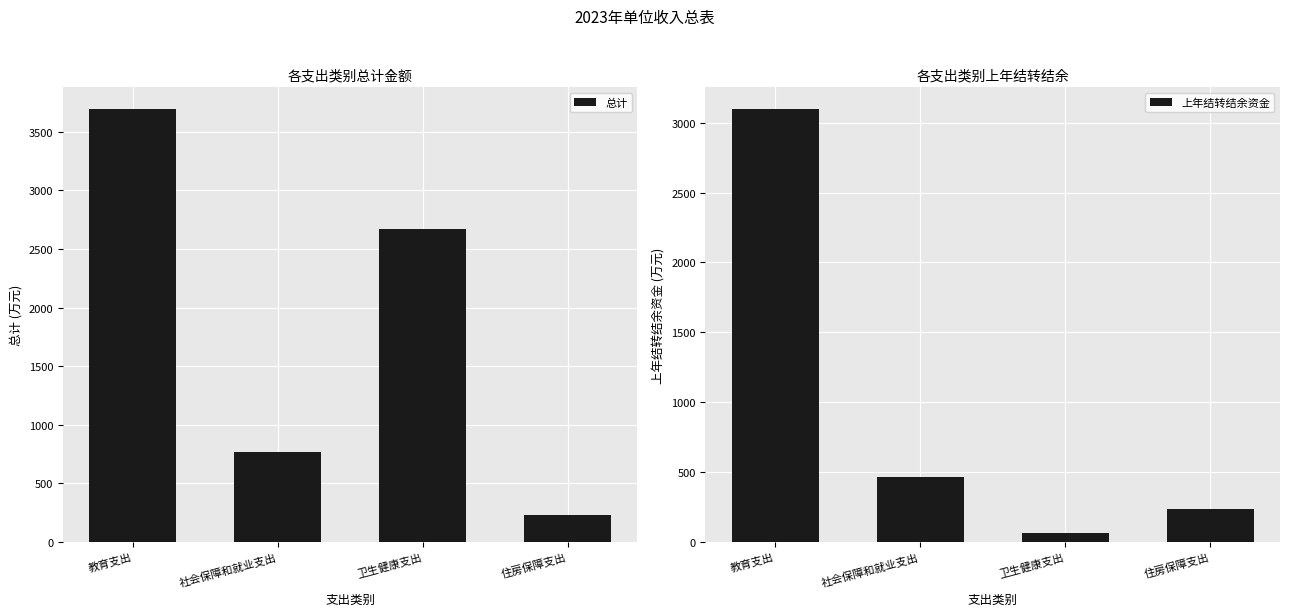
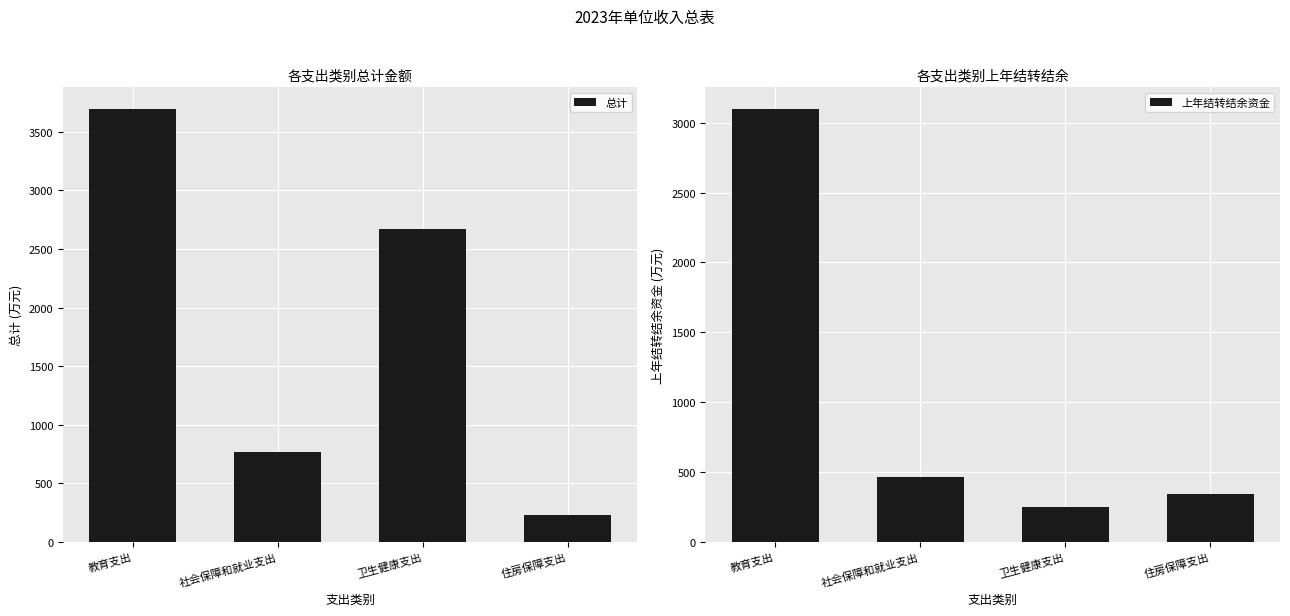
  {
    "各支出类别总计金额": {
      "教育支出": 3700,
      "社会保障和就业支出": 770,
      "卫生健康支出": 2670,
      "住房保障支出": 230
    },
    "各支出类别上年结转结余": {
      "教育支出": 3100,
      "社会保障和就业支出": 460,
-     "卫生健康支出": 60,
-     "住房保障支出": 230
+     "卫生健康支出": 240,
+     "住房保障支出": 340
    }
  }
